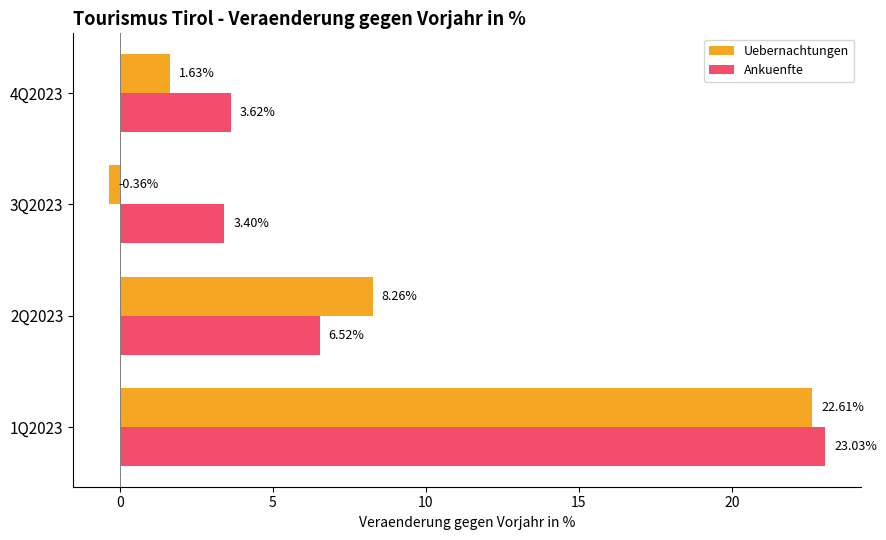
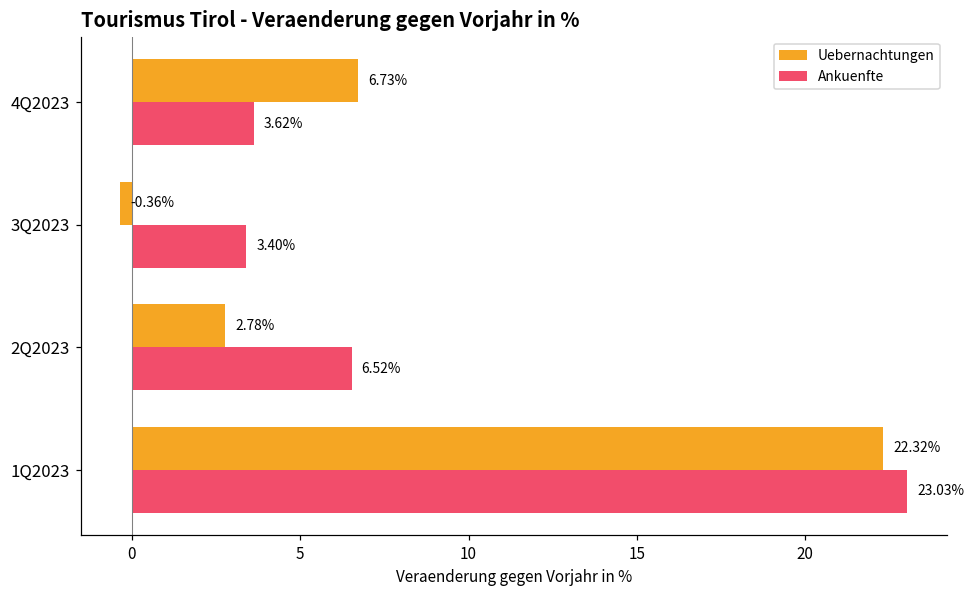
  {
    "Uebernachtungen": {
-     "4Q2023": "1.63%",
+     "4Q2023": "6.73%",
      "3Q2023": "-0.36%",
-     "2Q2023": "8.26%",
-     "1Q2023": "22.61%"
+     "2Q2023": "2.78%",
+     "1Q2023": "22.32%"
    },
    "Ankuenfte": {
      "4Q2023": "3.62%",
      "3Q2023": "3.40%",
      "2Q2023": "6.52%",
      "1Q2023": "23.03%"
    }
  }
